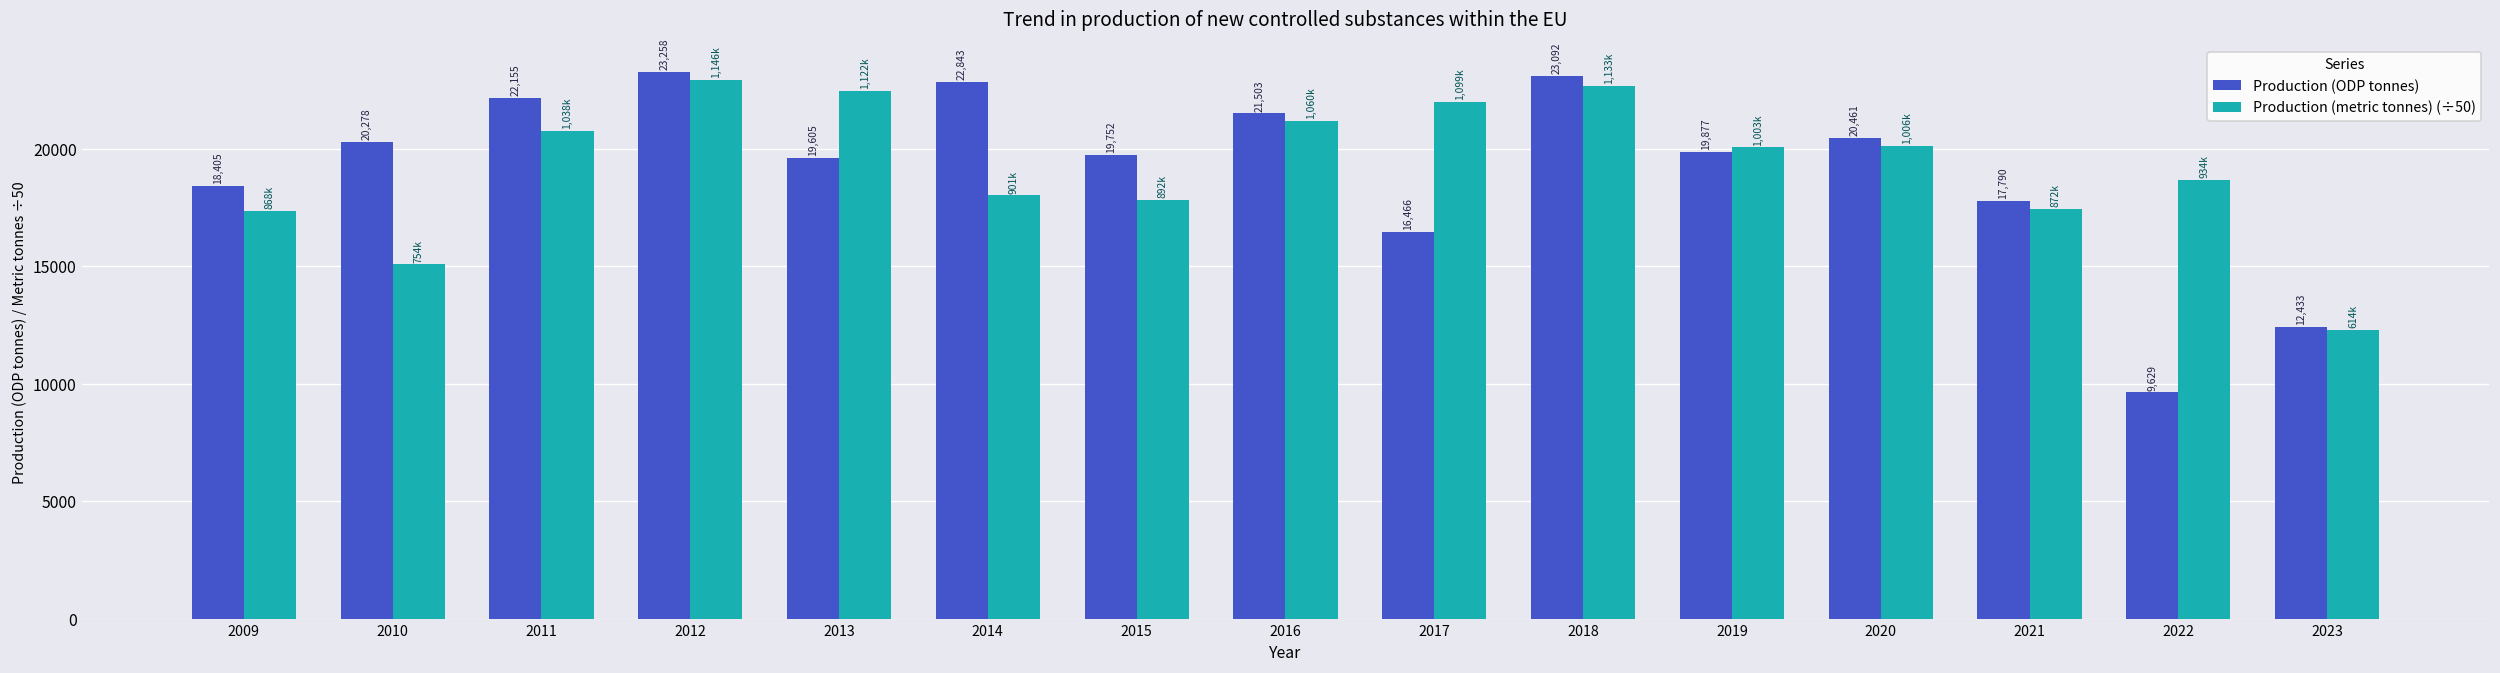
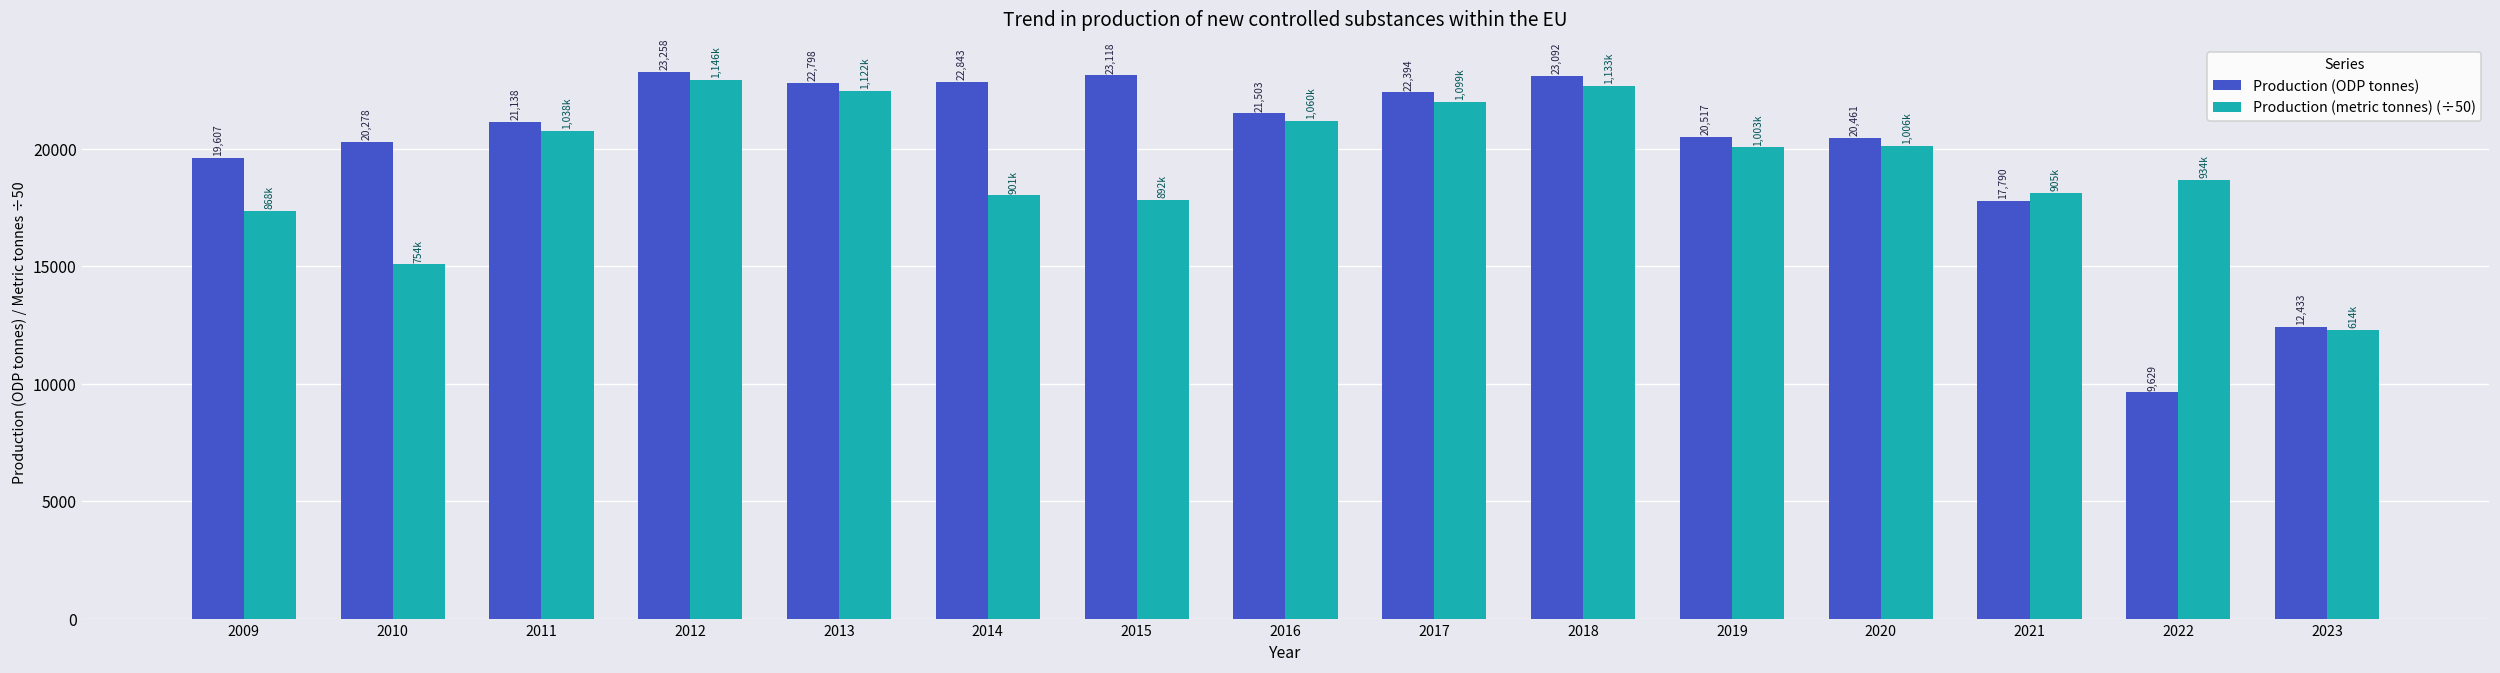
  {
    "Production (ODP tonnes)": {
-     "2009": "18,405",
+     "2009": "19,607",
      "2010": "20,278",
-     "2011": "22,155",
+     "2011": "21,138",
      "2012": "23,258",
-     "2013": "19,605",
+     "2013": "22,798",
      "2014": "22,843",
-     "2015": "19,752",
+     "2015": "23,118",
      "2016": "21,503",
-     "2017": "16,466",
+     "2017": "22,394",
      "2018": "23,092",
-     "2019": "19,877",
+     "2019": "20,517",
      "2020": "20,461",
      "2021": "17,790",
      "2022": "9,629",
      "2023": "12,433"
    },
    "Production (metric tonnes) (÷50)": {
-     "2021": "872k"
+     "2021": "905k"
    }
  }
